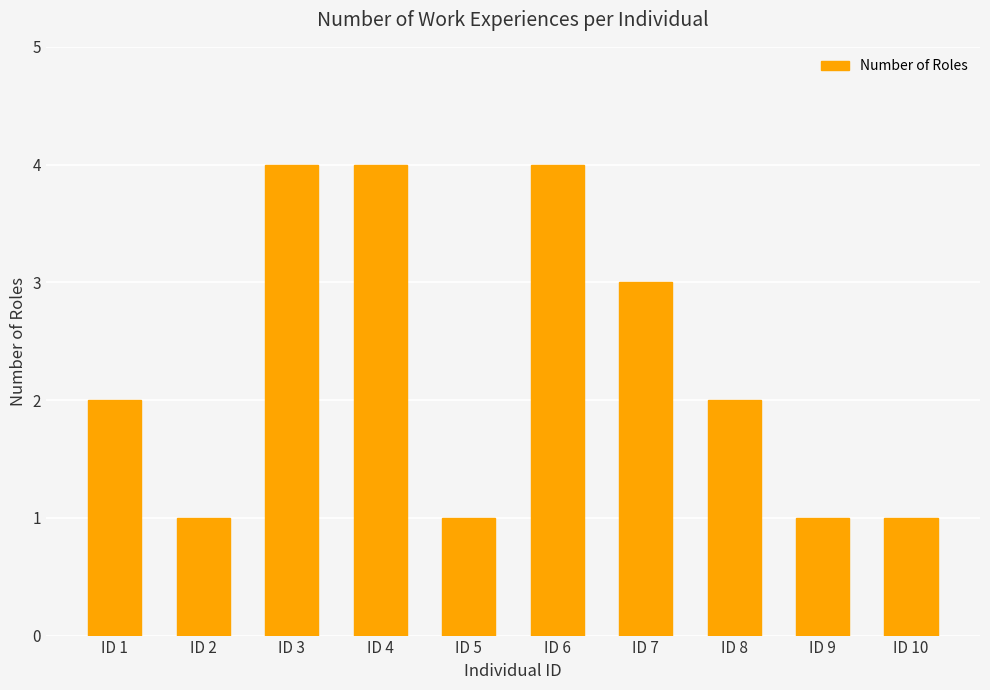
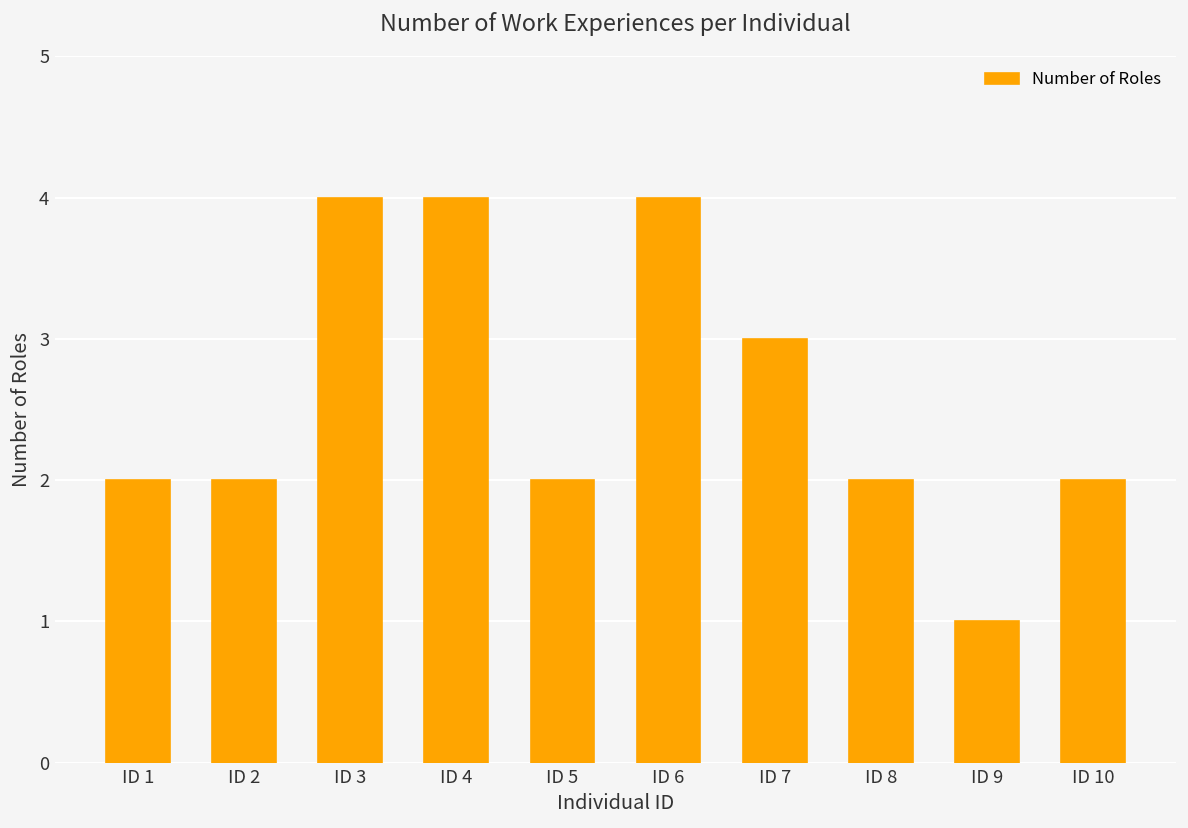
  {
    "ID 1": 2,
-   "ID 2": 1,
+   "ID 2": 2,
    "ID 3": 4,
    "ID 4": 4,
-   "ID 5": 1,
+   "ID 5": 2,
    "ID 6": 4,
    "ID 7": 3,
    "ID 8": 2,
    "ID 9": 1,
-   "ID 10": 1
+   "ID 10": 2
  }
